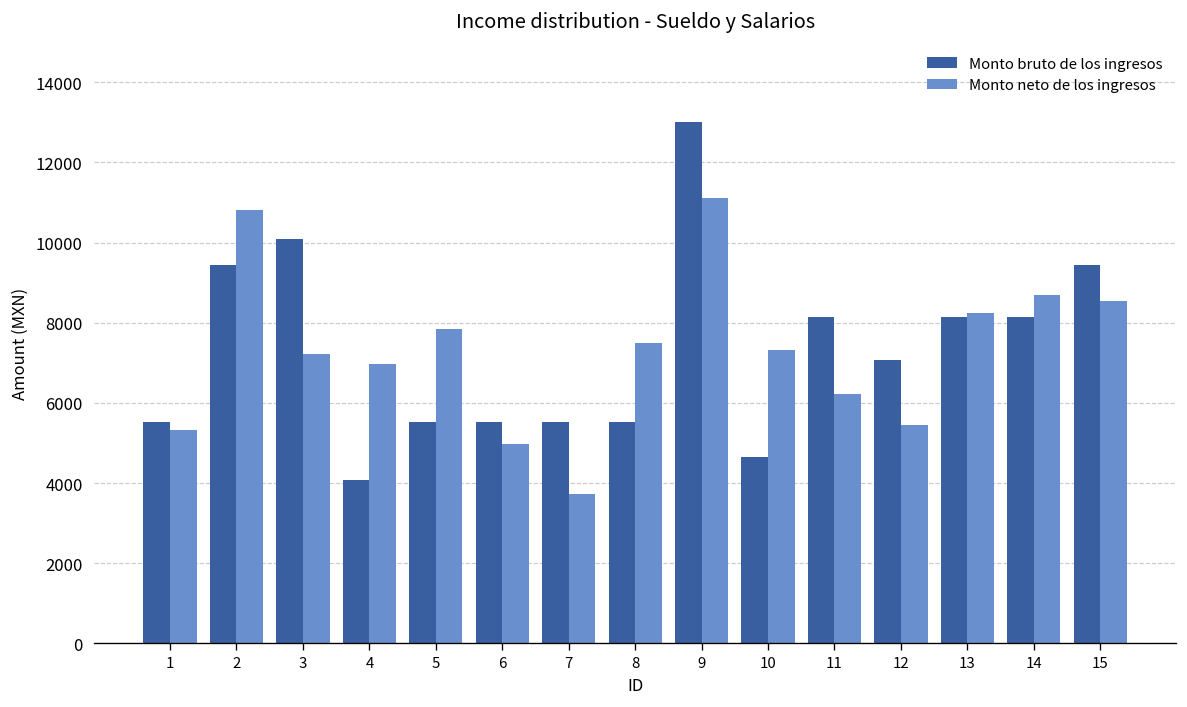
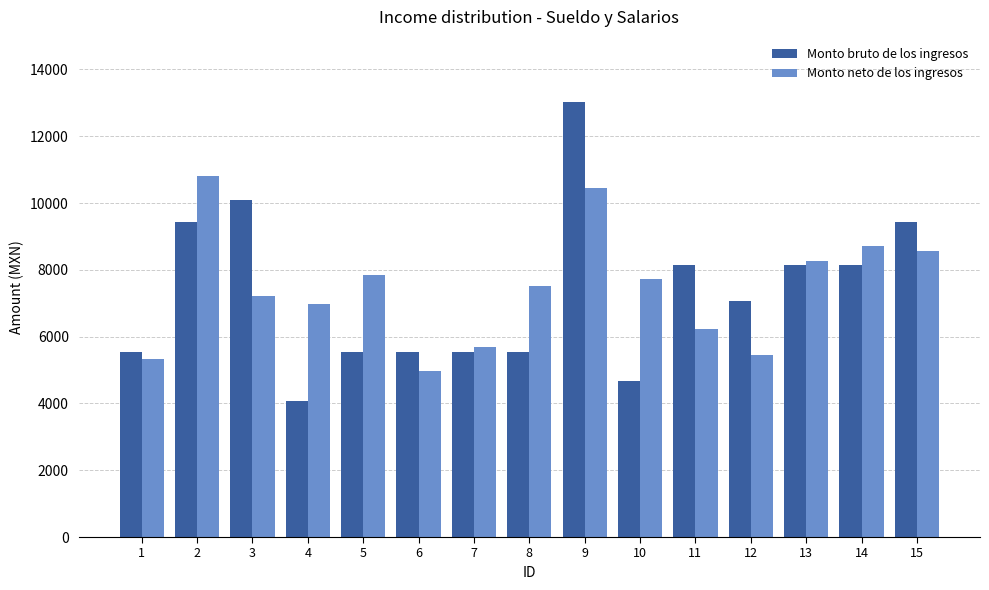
  {
    "Monto bruto de los ingresos": {
      "1": 5500,
      "2": 9400,
      "3": 10100,
      "4": 4100,
      "5": 5500,
      "6": 5500,
      "7": 5500,
      "8": 5500,
      "9": 13000,
      "10": 4700,
      "11": 8100,
      "12": 7100,
      "13": 8100,
      "14": 8100,
      "15": 9400
    },
    "Monto neto de los ingresos": {
      "1": 5300,
      "2": 10800,
      "3": 7200,
      "4": 7000,
      "5": 7800,
      "6": 5000,
-     "7": 3700,
+     "7": 5700,
      "8": 7500,
-     "9": 11100,
-     "10": 7300,
+     "9": 10500,
+     "10": 7700,
      "11": 6200,
      "12": 5500,
      "13": 8200,
      "14": 8700,
      "15": 8600
    }
  }
